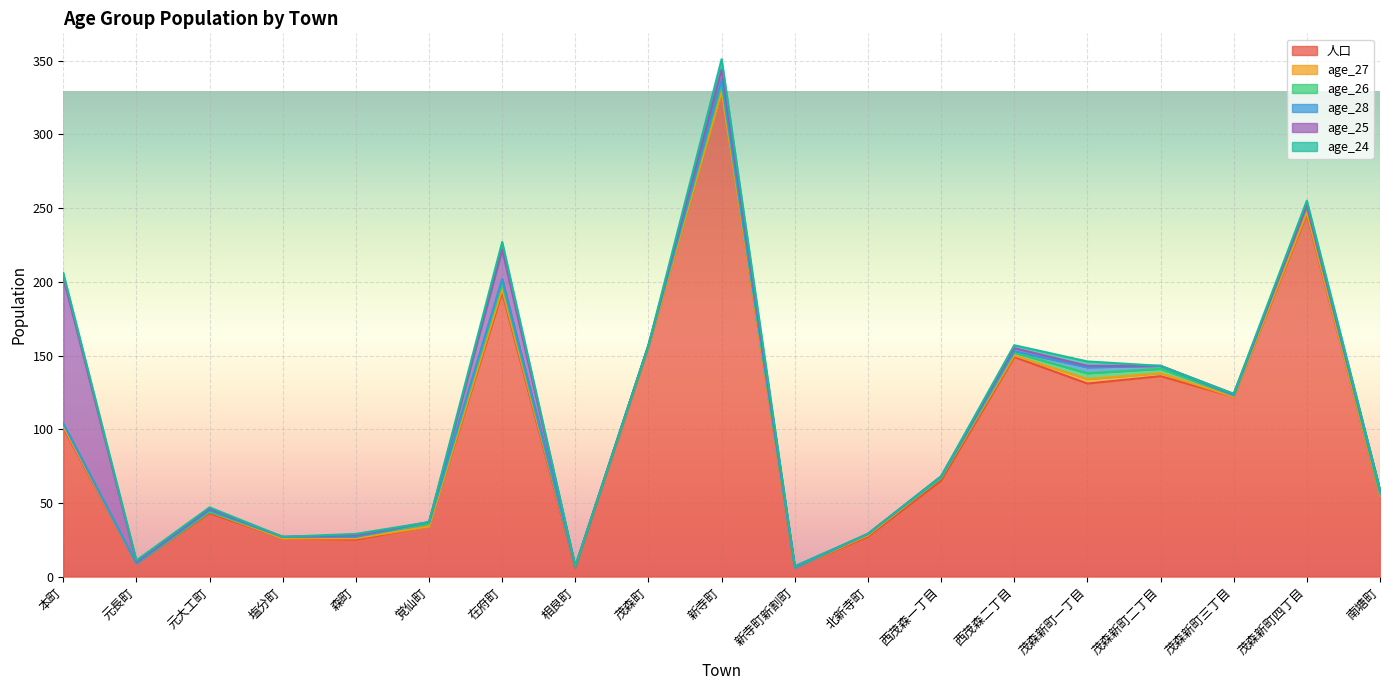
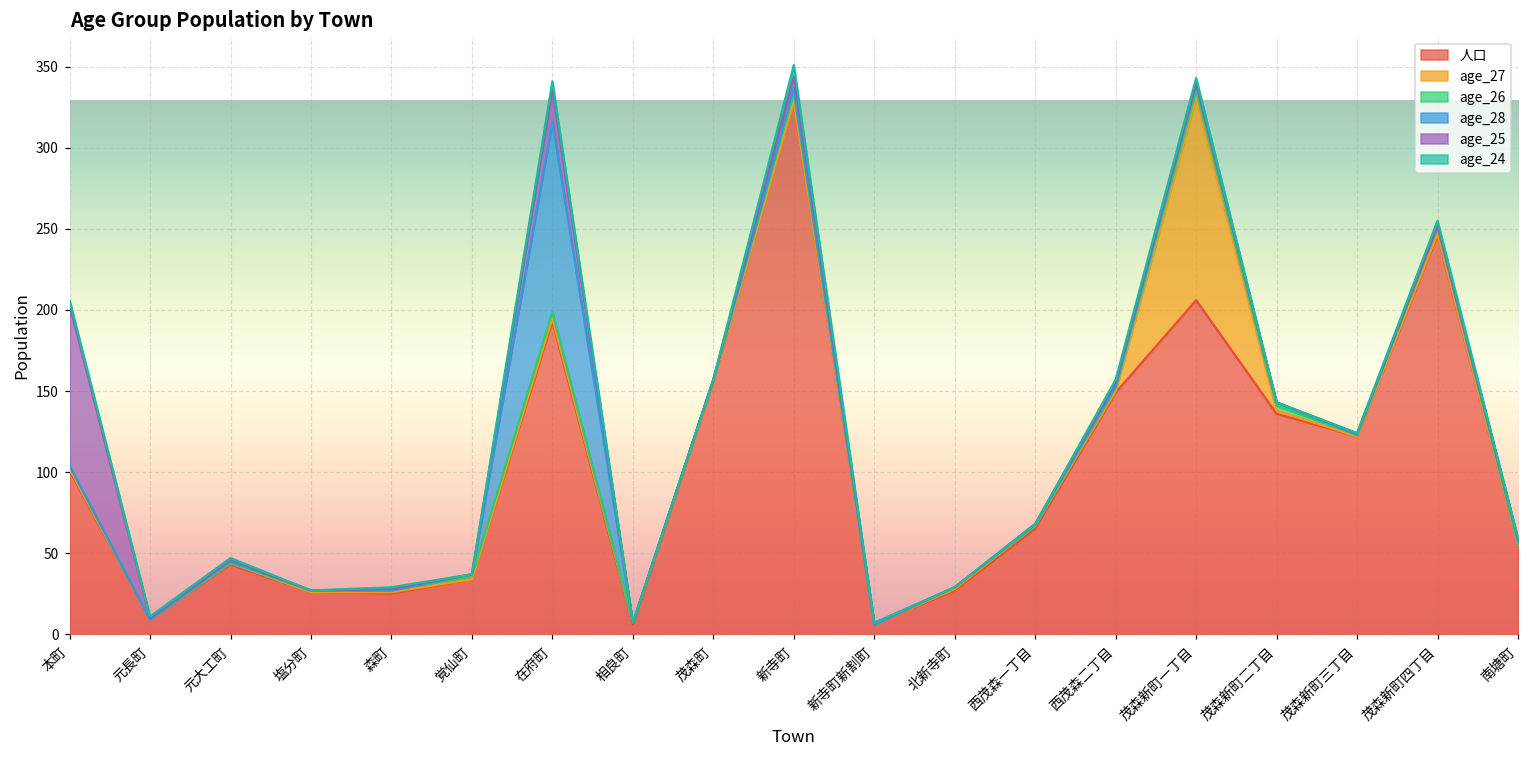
  {
    "人口": {
      "在府町": 193,
      "西茂森一丁目": 65,
-     "茂森新町一丁目": 131,
+     "茂森新町一丁目": 206,
      "茂森新町二丁目": 136
    },
    "age_27": {
      "在府町": 2,
-     "茂森新町一丁目": 3,
+     "茂森新町一丁目": 125,
      "茂森新町二丁目": 2
    },
    "age_28": {
-     "在府町": 3,
+     "在府町": 117,
      "新寺町": 3
    },
    "age_25": {
      "本町": 99,
      "在府町": 20,
      "新寺町": 7,
      "西茂森二丁目": 2
    }
  }
